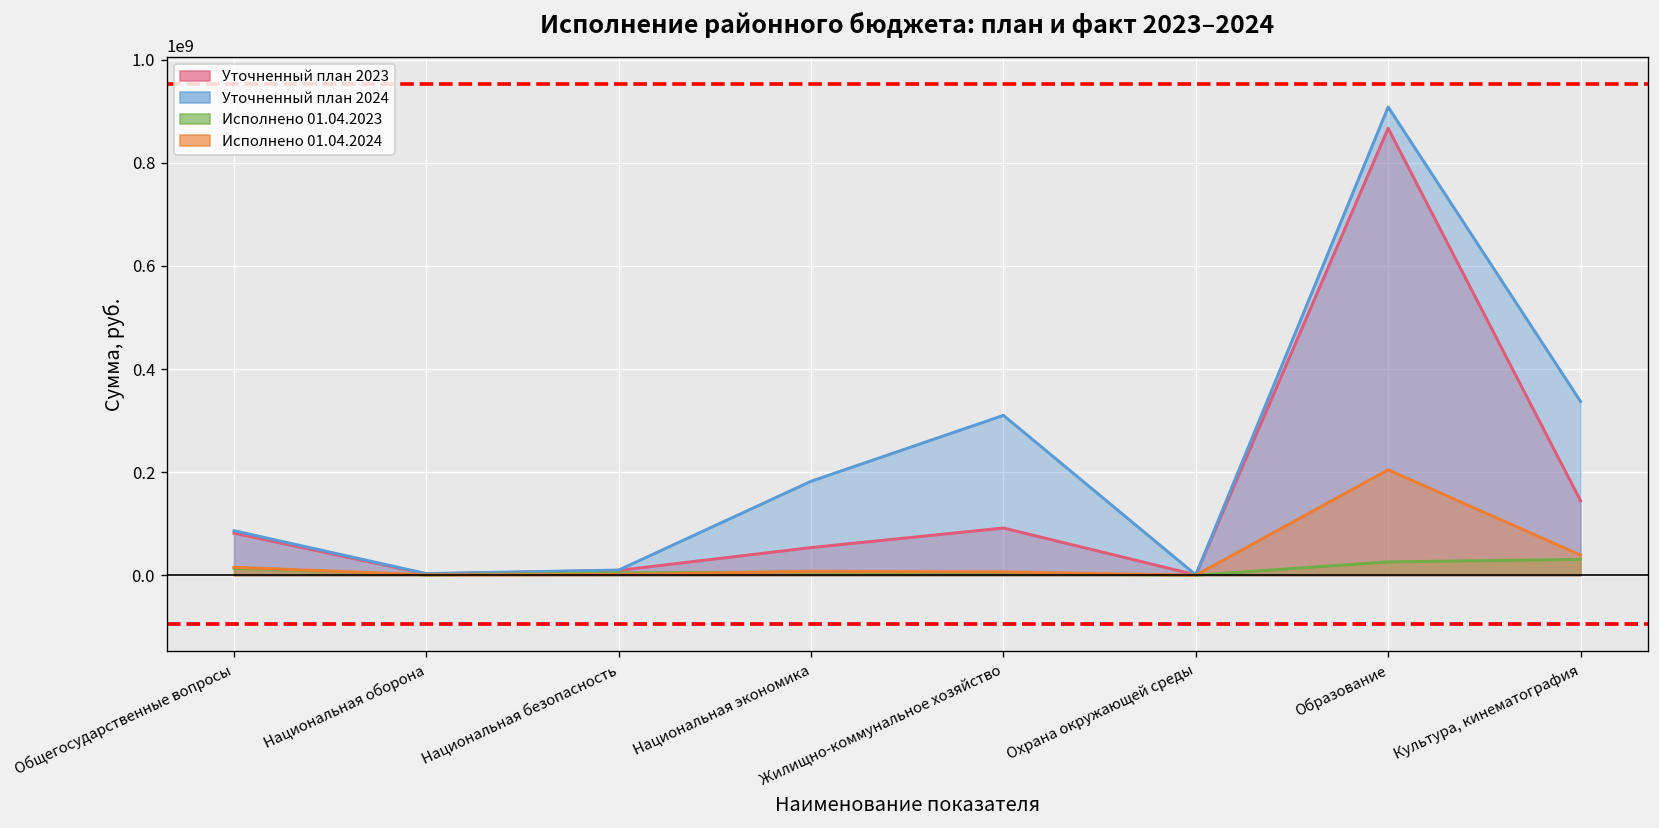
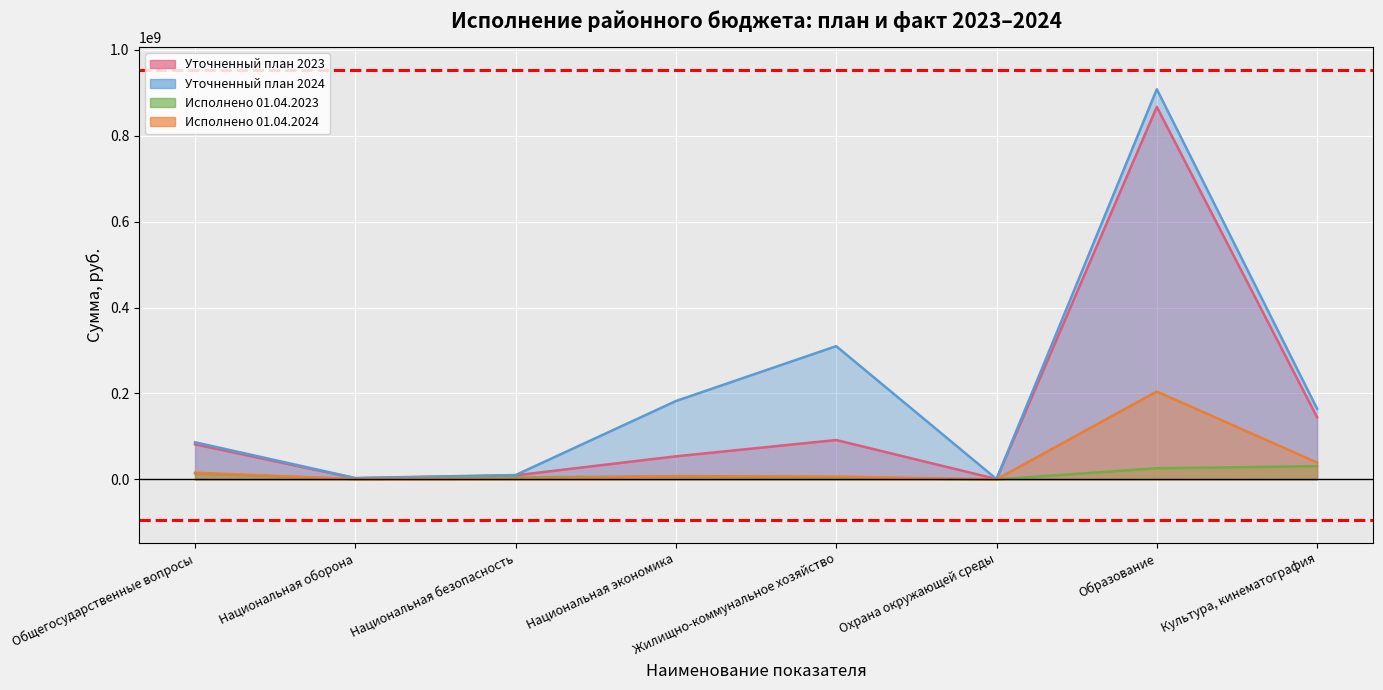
  {
    "Уточненный план 2024": {
      "Национальная экономика": 180000000,
      "Жилищно-коммунальное хозяйство": 310000000,
      "Образование": 910000000,
-     "Культура, кинематография": 340000000
+     "Культура, кинематография": 160000000
    },
    "Исполнено 01.04.2023": {
      "Образование": 30000000,
      "Культура, кинематография": 30000000
    }
  }
